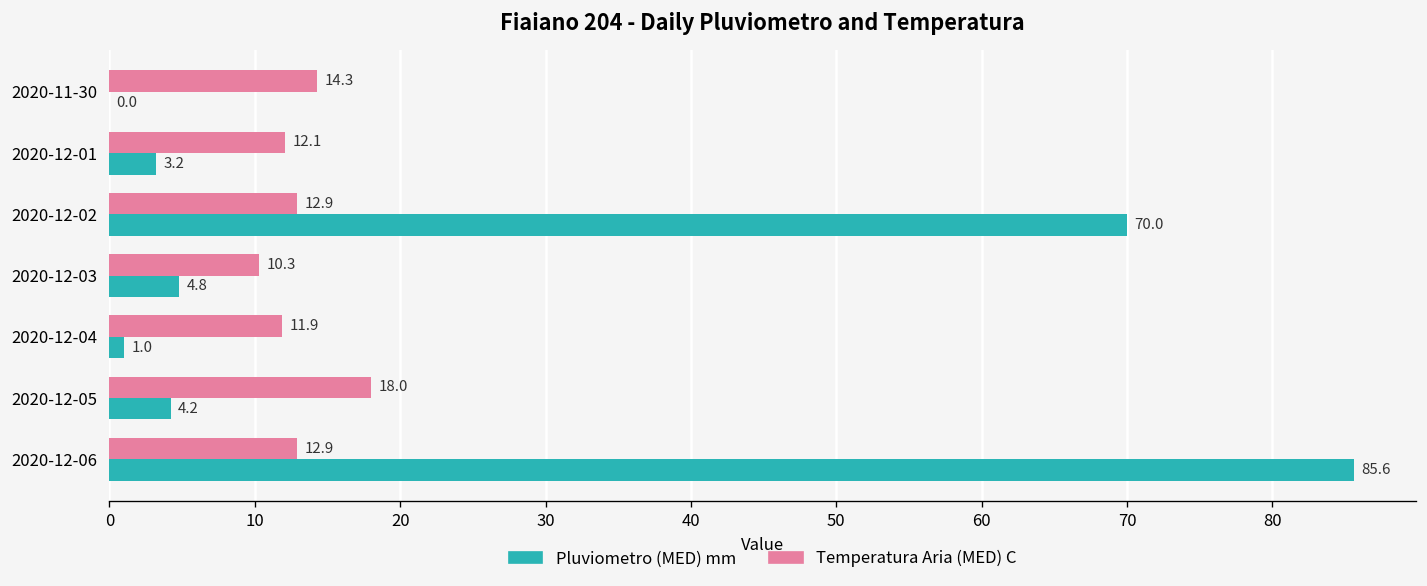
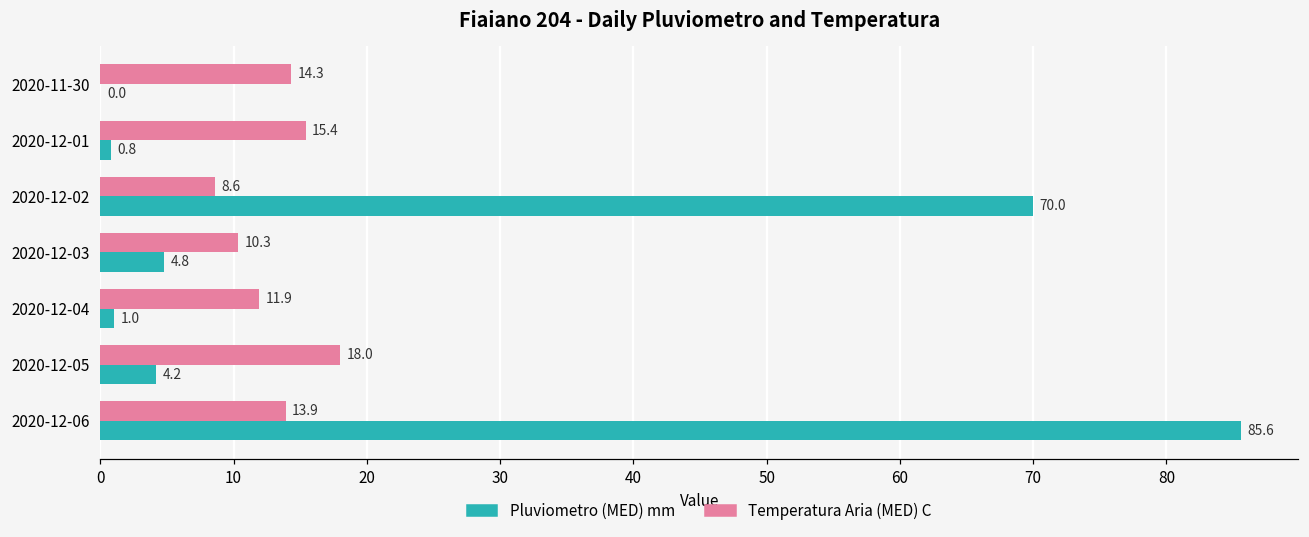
  {
    "Pluviometro (MED) mm": {
      "2020-11-30": 0.0,
-     "2020-12-01": 3.2,
+     "2020-12-01": 0.8,
      "2020-12-02": 70.0,
      "2020-12-03": 4.8,
      "2020-12-04": 1.0,
      "2020-12-05": 4.2,
      "2020-12-06": 85.6
    },
    "Temperatura Aria (MED) C": {
      "2020-11-30": 14.3,
-     "2020-12-01": 12.1,
-     "2020-12-02": 12.9,
+     "2020-12-01": 15.4,
+     "2020-12-02": 8.6,
      "2020-12-03": 10.3,
      "2020-12-04": 11.9,
      "2020-12-05": 18.0,
-     "2020-12-06": 12.9
+     "2020-12-06": 13.9
    }
  }
